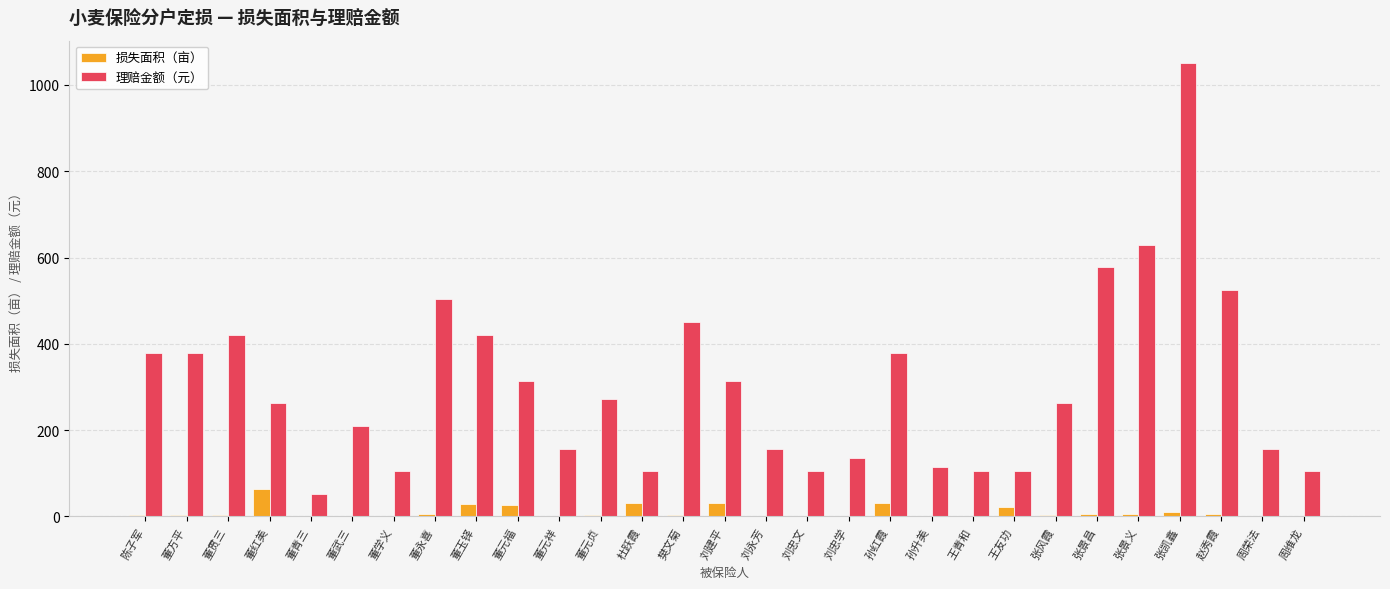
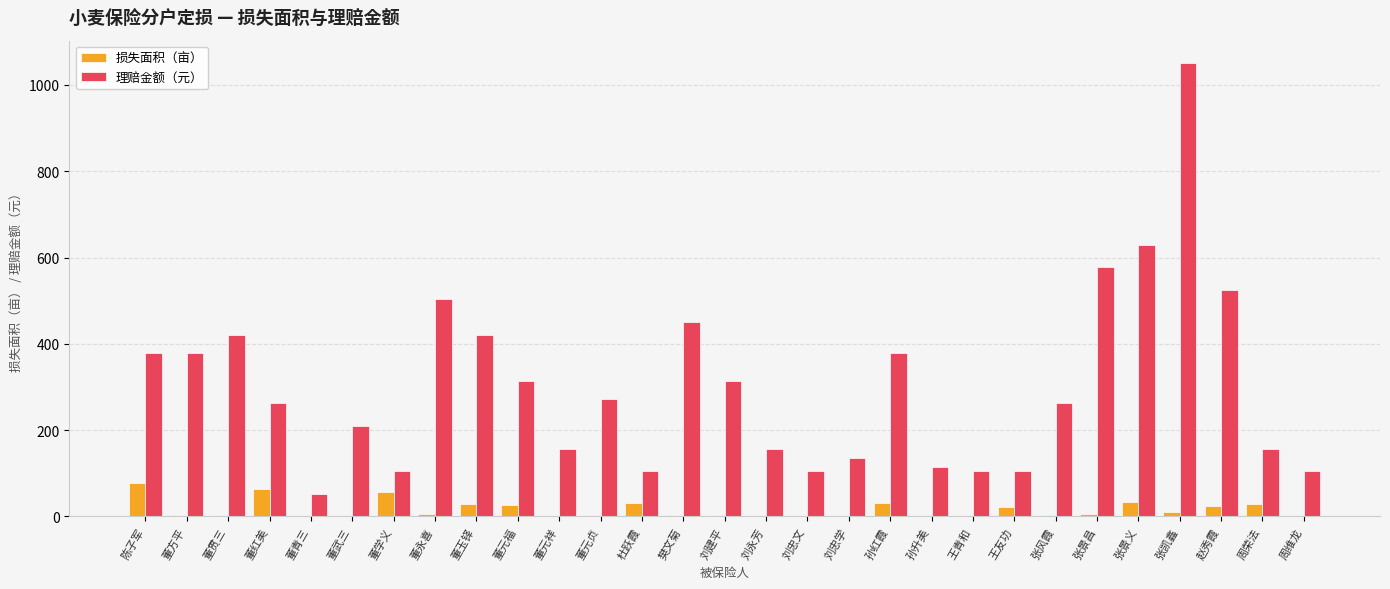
  {
    "损失面积（亩）": {
-     "陈子军": 0,
+     "陈子军": 80,
      "董红美": 60,
-     "董学义": 0,
+     "董学义": 60,
      "董玉铎": 30,
      "董元福": 30,
      "杜跃霞": 30,
-     "刘建平": 30,
+     "刘建平": 0,
      "孙红霞": 30,
      "王友功": 20,
-     "张景义": 10,
+     "张景义": 30,
      "张凯鑫": 10,
-     "赵秀霞": 10,
-     "周荣法": 0
+     "赵秀霞": 30,
+     "周荣法": 30
    },
    "理赔金额（元）": {
      "陈子军": 380,
      "董方平": 380,
      "董贯三": 420,
      "董红美": 260,
      "董青三": 50,
      "董武三": 210,
      "董学义": 110,
      "董永喜": 500,
      "董玉铎": 420,
      "董元福": 320,
      "董元祥": 160,
      "董元贞": 270,
      "杜跃霞": 110,
      "樊文菊": 450,
      "刘建平": 320,
      "刘永芳": 160,
      "刘忠文": 110,
      "刘忠学": 140,
      "孙红霞": 380,
      "孙升美": 120,
      "王青和": 110,
      "王友功": 110,
      "张风霞": 260,
      "张景昌": 580,
      "张景义": 630,
      "张凯鑫": 1050,
      "赵秀霞": 530,
      "周荣法": 160,
      "周维龙": 110
    }
  }
